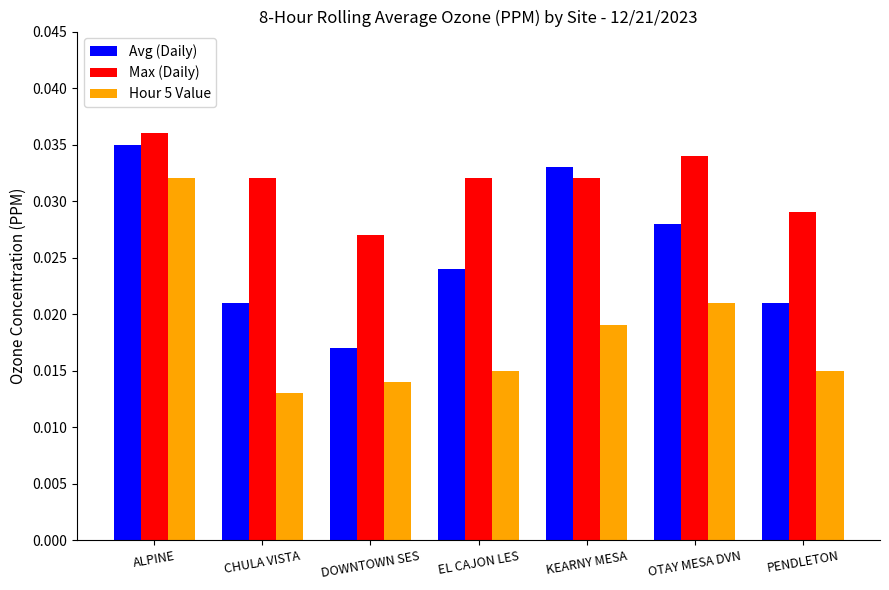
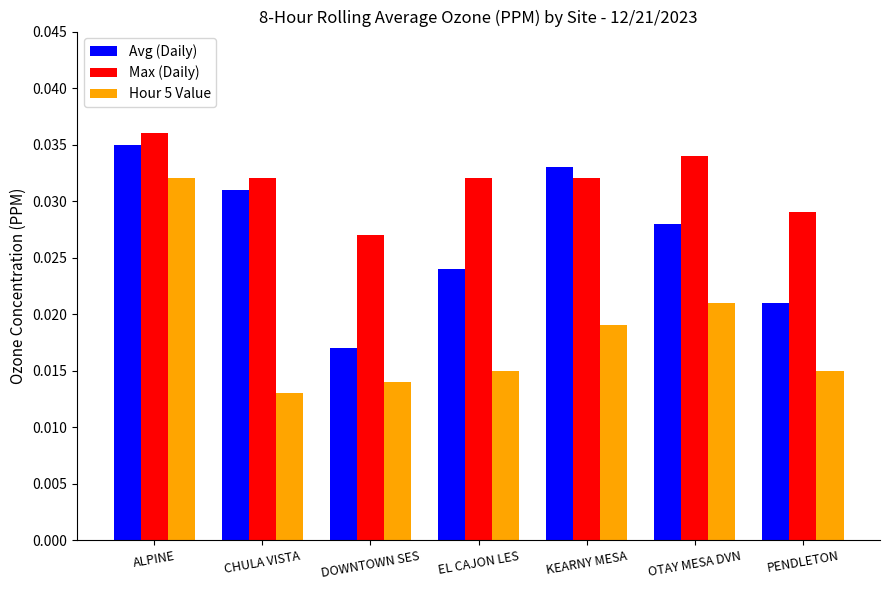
  {
    "Avg (Daily)": {
      "ALPINE": 0.035,
-     "CHULA VISTA": 0.021,
+     "CHULA VISTA": 0.031,
      "DOWNTOWN SES": 0.017,
      "EL CAJON LES": 0.024,
      "KEARNY MESA": 0.033,
      "OTAY MESA DVN": 0.028,
      "PENDLETON": 0.021
    },
    "Max (Daily)": {
      "ALPINE": 0.036,
      "CHULA VISTA": 0.032,
      "DOWNTOWN SES": 0.027,
      "EL CAJON LES": 0.032,
      "KEARNY MESA": 0.032,
      "OTAY MESA DVN": 0.034,
      "PENDLETON": 0.029
    },
    "Hour 5 Value": {
      "ALPINE": 0.032,
      "CHULA VISTA": 0.013,
      "DOWNTOWN SES": 0.014,
      "EL CAJON LES": 0.015,
      "KEARNY MESA": 0.019,
      "OTAY MESA DVN": 0.021,
      "PENDLETON": 0.015
    }
  }
